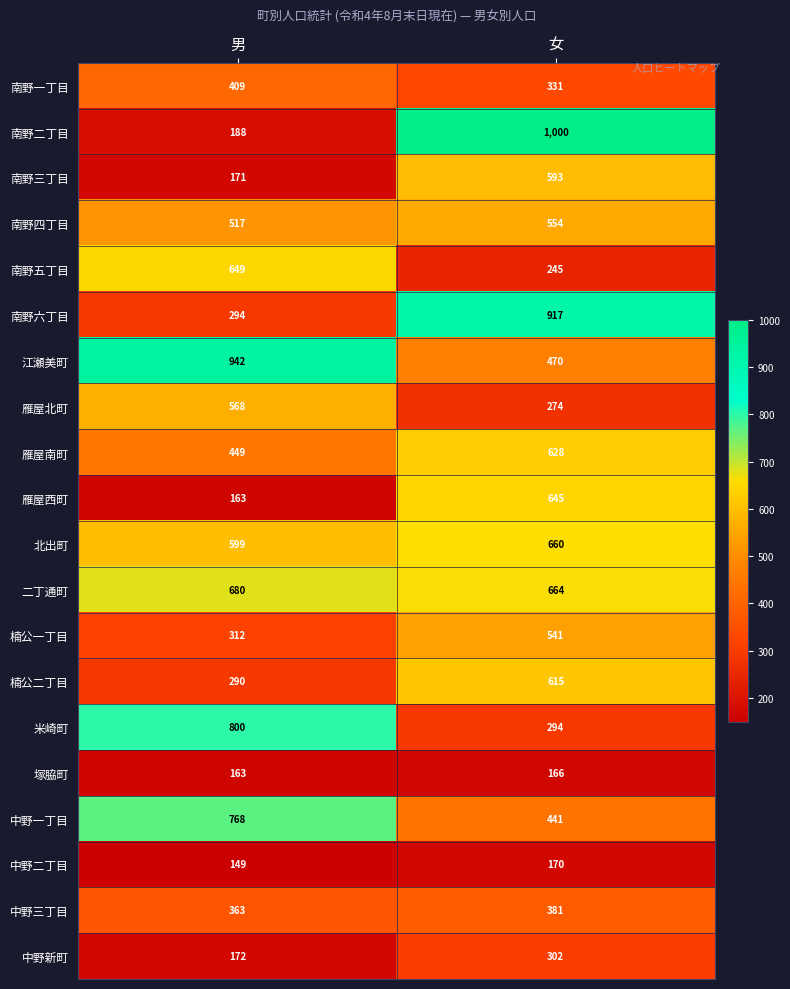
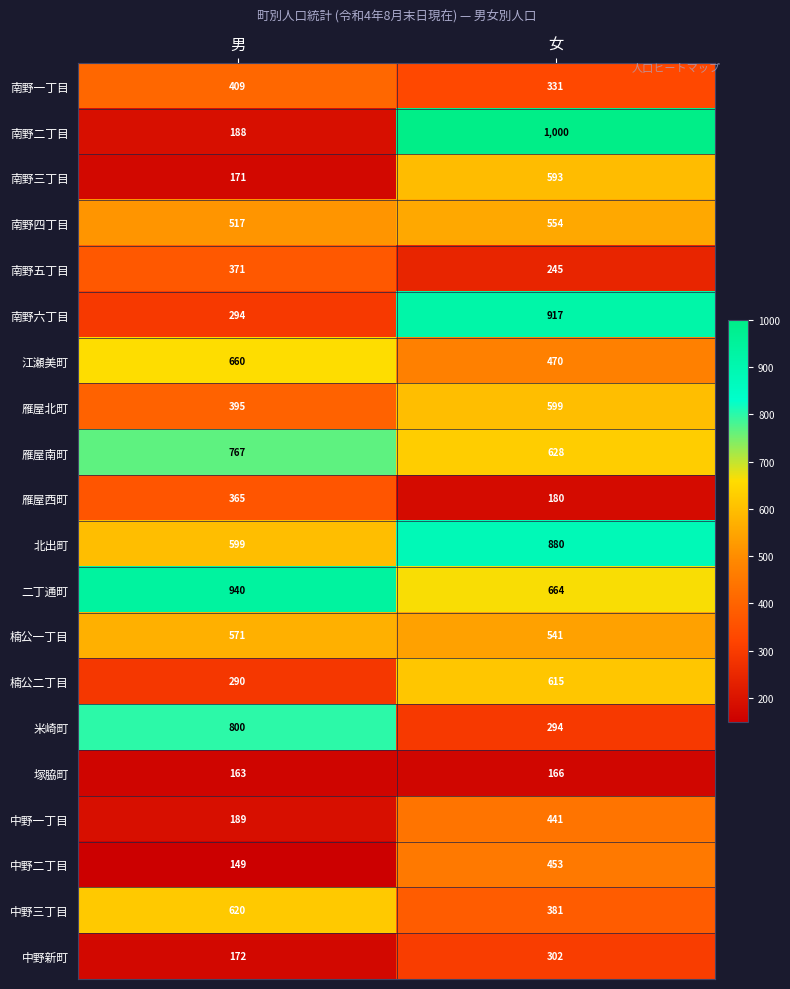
  {
    "南野一丁目": {
      "男": "409"
    },
    "南野二丁目": {
      "男": "188",
      "女": "1,000"
    },
    "南野三丁目": {
      "男": "171",
      "女": "593"
    },
    "南野四丁目": {
      "男": "517",
      "女": "554"
    },
    "南野五丁目": {
-     "男": "649",
+     "男": "371",
      "女": "245"
    },
    "南野六丁目": {
      "男": "294",
      "女": "917"
    },
    "江瀬美町": {
-     "男": "942",
+     "男": "660",
      "女": "470"
    },
    "雁屋北町": {
-     "男": "568",
-     "女": "274"
+     "男": "395",
+     "女": "599"
    },
    "雁屋南町": {
-     "男": "449",
+     "男": "767",
      "女": "628"
    },
    "雁屋西町": {
-     "男": "163",
-     "女": "645"
+     "男": "365",
+     "女": "180"
    },
    "北出町": {
      "男": "599",
-     "女": "660"
+     "女": "880"
    },
    "二丁通町": {
-     "男": "680",
+     "男": "940",
      "女": "664"
    },
    "楠公一丁目": {
-     "男": "312",
+     "男": "571",
      "女": "541"
    },
    "楠公二丁目": {
      "男": "290",
      "女": "615"
    },
    "米崎町": {
      "男": "800",
      "女": "294"
    },
    "塚脇町": {
      "男": "163",
      "女": "166"
    },
    "中野一丁目": {
-     "男": "768",
+     "男": "189",
      "女": "441"
    },
    "中野二丁目": {
      "男": "149",
-     "女": "170"
+     "女": "453"
    },
    "中野三丁目": {
-     "男": "363",
+     "男": "620",
      "女": "381"
    },
    "中野新町": {
      "男": "172",
      "女": "302"
    }
  }
